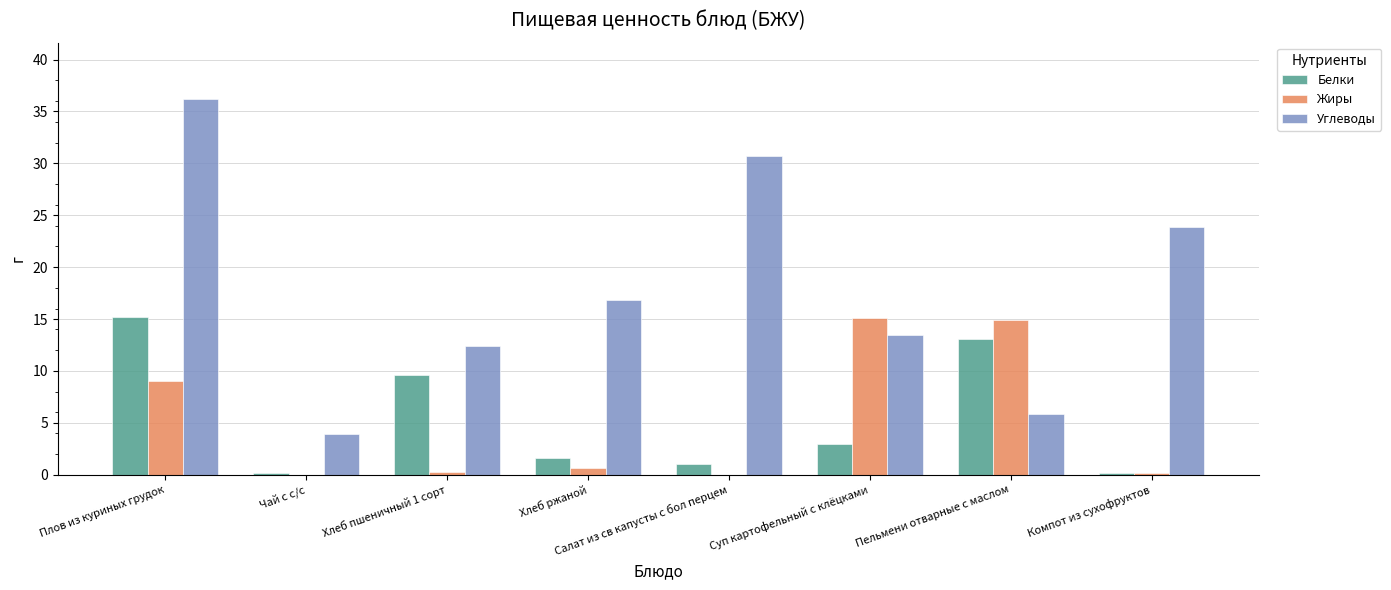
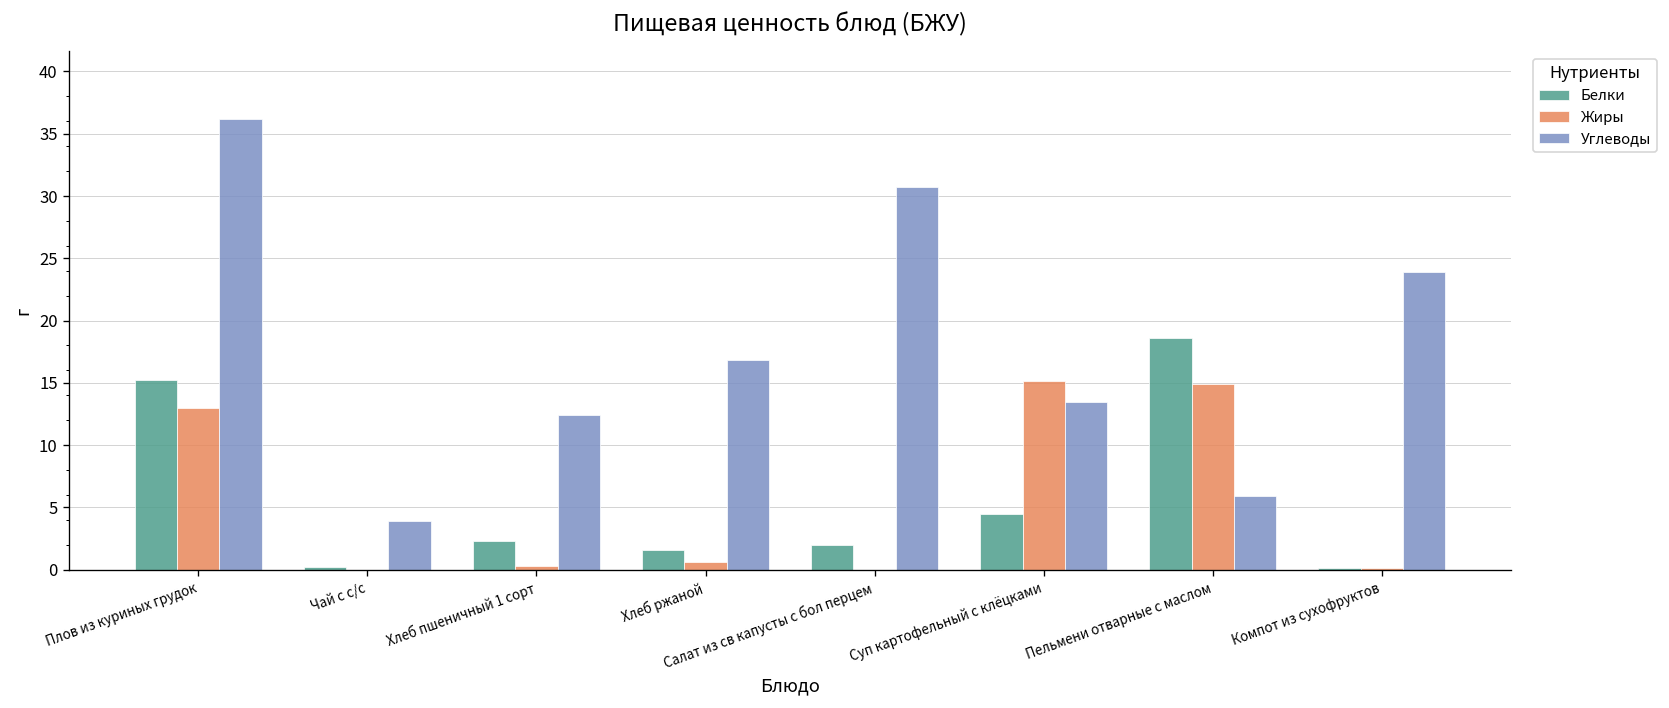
  {
    "Белки": {
      "Плов из куриных грудок": 15.2,
-     "Хлеб пшеничный 1 сорт": 9.6,
+     "Хлеб пшеничный 1 сорт": 2.3,
      "Хлеб ржаной": 1.6,
-     "Салат из св капусты с бол перцем": 1,
-     "Суп картофельный с клёцками": 3.0,
-     "Пельмени отварные с маслом": 13.1
+     "Салат из св капусты с бол перцем": 2,
+     "Суп картофельный с клёцками": 4.5,
+     "Пельмени отварные с маслом": 18.6
    },
    "Жиры": {
-     "Плов из куриных грудок": 9,
+     "Плов из куриных грудок": 13,
      "Чай с с/с": 0,
      "Хлеб пшеничный 1 сорт": 0.3,
      "Хлеб ржаной": 0.6,
      "Салат из св капусты с бол перцем": 0,
      "Суп картофельный с клёцками": 15,
      "Пельмени отварные с маслом": 15
    },
    "Углеводы": {
      "Плов из куриных грудок": 36.2,
      "Чай с с/с": 3.9,
      "Хлеб пшеничный 1 сорт": 12.4,
      "Хлеб ржаной": 16.8,
      "Салат из св капусты с бол перцем": 30.7,
      "Суп картофельный с клёцками": 13.5,
      "Пельмени отварные с маслом": 5.9,
      "Компот из сухофруктов": 23.9
    }
  }
